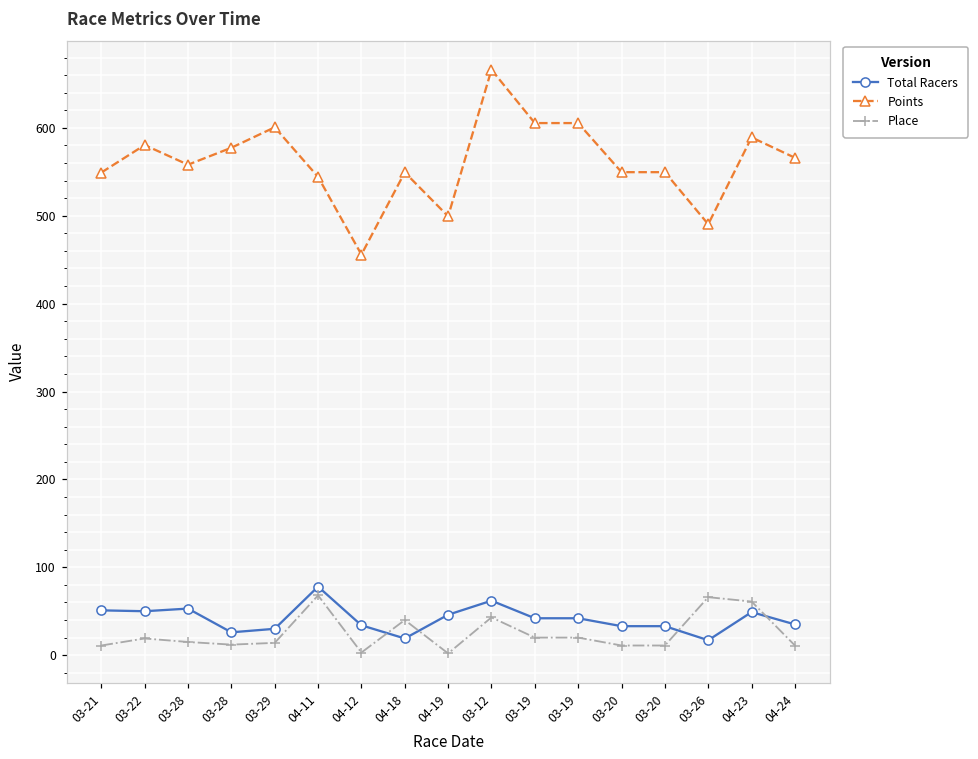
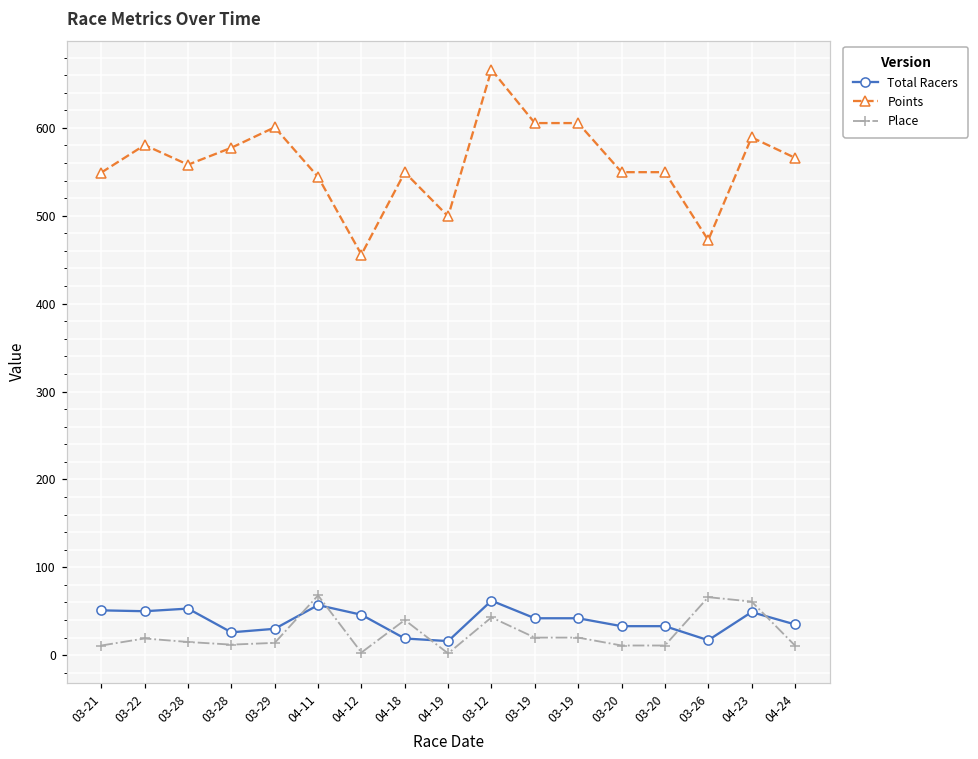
  {
    "Total Racers": {
      "03-21": 50,
      "03-22": 50,
      "03-29": 30,
-     "04-11": 80,
-     "04-12": 30,
+     "04-11": 60,
+     "04-12": 50,
      "04-18": 20,
-     "04-19": 50,
+     "04-19": 20,
      "03-12": 60,
      "03-26": 20,
      "04-23": 50,
      "04-24": 40
    },
    "Points": {
      "03-21": 550,
      "03-22": 580,
      "03-29": 600,
      "04-11": 540,
      "04-12": 460,
      "04-18": 550,
      "04-19": 500,
      "03-12": 670,
-     "03-26": 490,
+     "03-26": 470,
      "04-23": 590,
      "04-24": 570
    },
    "Place": {
      "03-21": 10,
      "03-22": 20,
      "03-29": 10,
      "04-11": 70,
      "04-12": 0,
      "04-18": 40,
      "04-19": 0,
      "03-12": 40,
      "03-26": 70,
      "04-23": 60,
      "04-24": 10
    }
  }
